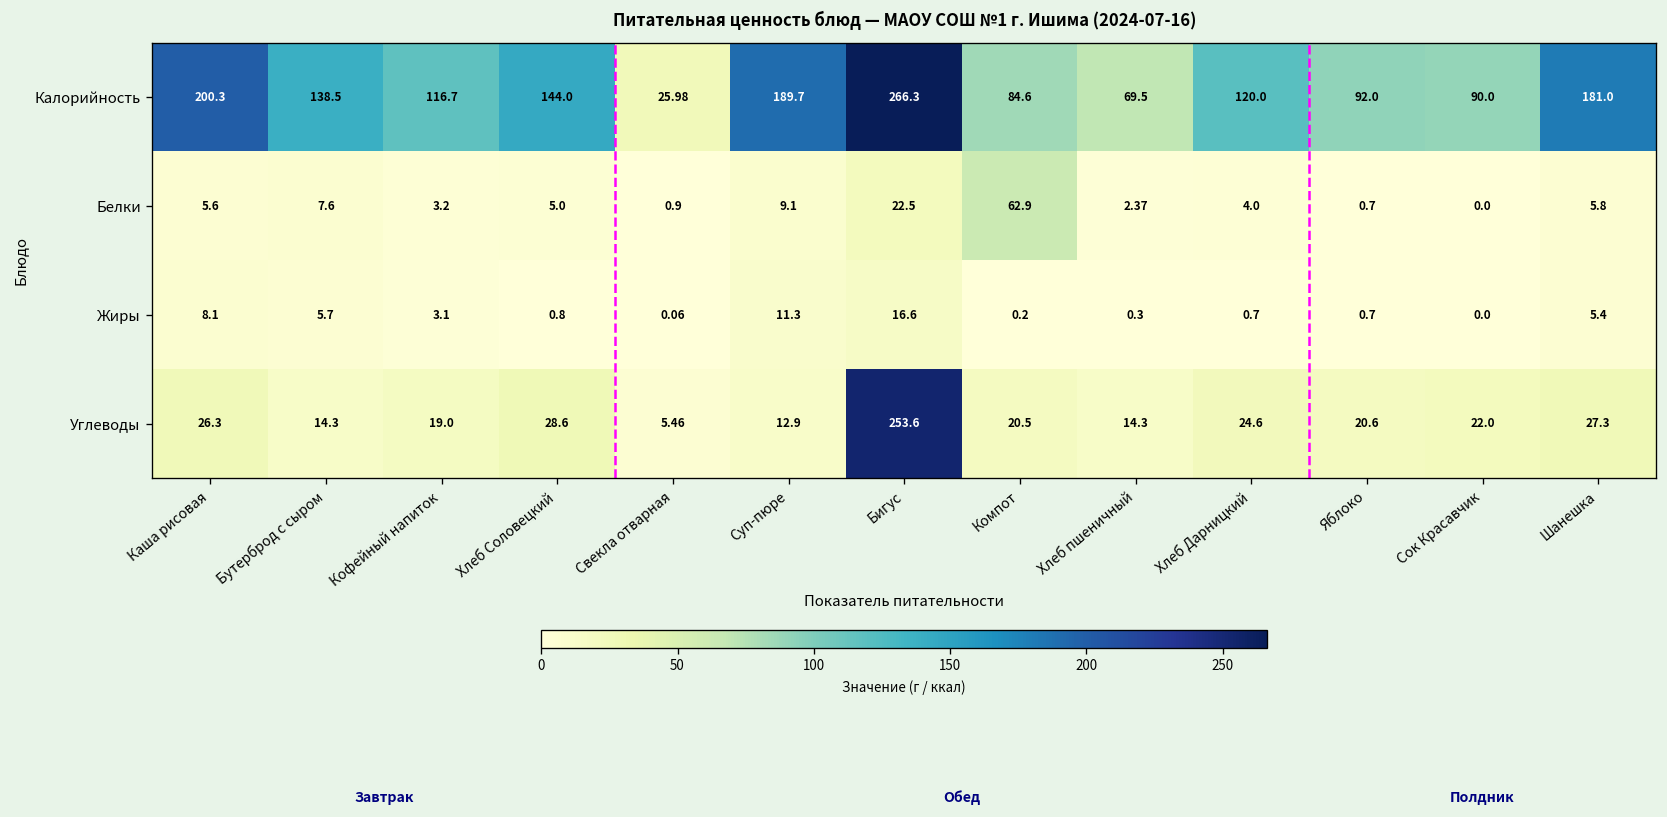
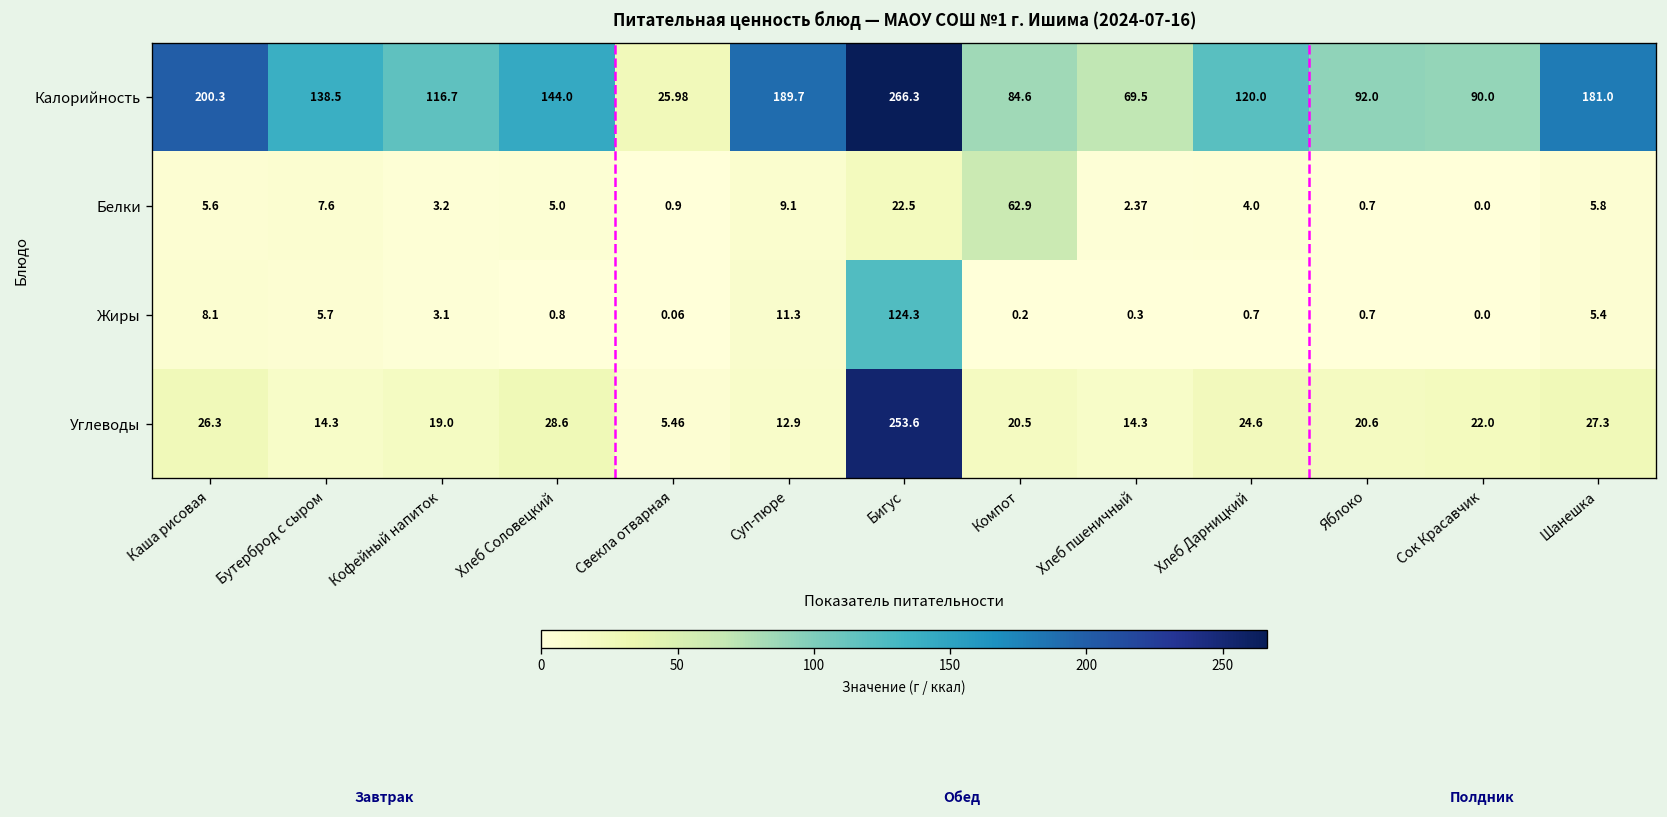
  {
    "Калорийность": {
      "Каша рисовая": 200.3,
      "Бутерброд с сыром": 138.5,
      "Кофейный напиток": 116.7,
      "Хлеб Соловецкий": 144.0,
      "Свекла отварная": 25.98,
      "Суп-пюре": 189.7,
      "Бигус": 266.3,
      "Компот": 84.6,
      "Хлеб пшеничный": 69.5,
      "Хлеб Дарницкий": 120.0,
      "Яблоко": 92.0,
      "Сок Красавчик": 90.0,
      "Шанешка": 181.0
    },
    "Белки": {
      "Каша рисовая": 5.6,
      "Бутерброд с сыром": 7.6,
      "Кофейный напиток": 3.2,
      "Хлеб Соловецкий": 5.0,
      "Свекла отварная": 0.9,
      "Суп-пюре": 9.1,
      "Бигус": 22.5,
      "Компот": 62.9,
      "Хлеб пшеничный": 2.37,
      "Хлеб Дарницкий": 4.0,
      "Яблоко": 0.7,
      "Сок Красавчик": 0.0,
      "Шанешка": 5.8
    },
    "Жиры": {
      "Каша рисовая": 8.1,
      "Бутерброд с сыром": 5.7,
      "Кофейный напиток": 3.1,
      "Хлеб Соловецкий": 0.8,
      "Свекла отварная": 0.06,
      "Суп-пюре": 11.3,
-     "Бигус": 16.6,
+     "Бигус": 124.3,
      "Компот": 0.2,
      "Хлеб пшеничный": 0.3,
      "Хлеб Дарницкий": 0.7,
      "Яблоко": 0.7,
      "Сок Красавчик": 0.0,
      "Шанешка": 5.4
    },
    "Углеводы": {
      "Каша рисовая": 26.3,
      "Бутерброд с сыром": 14.3,
      "Кофейный напиток": 19.0,
      "Хлеб Соловецкий": 28.6,
      "Свекла отварная": 5.46,
      "Суп-пюре": 12.9,
      "Бигус": 253.6,
      "Компот": 20.5,
      "Хлеб пшеничный": 14.3,
      "Хлеб Дарницкий": 24.6,
      "Яблоко": 20.6,
      "Сок Красавчик": 22.0,
      "Шанешка": 27.3
    }
  }
